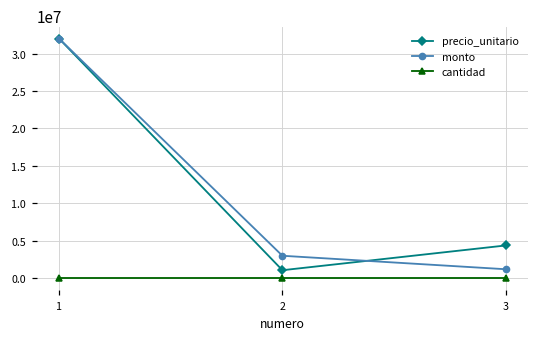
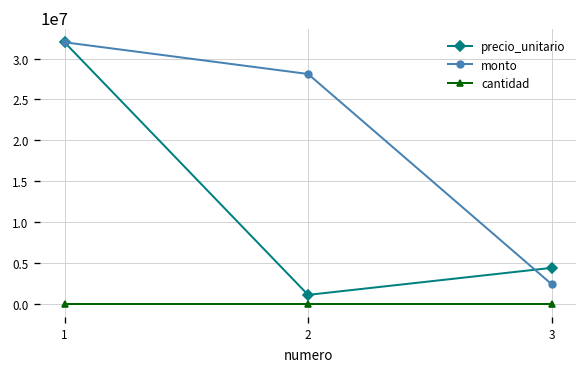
  {
    "precio_unitario": {
      "2": 1000000,
      "3": 4000000
    },
    "monto": {
-     "2": 3000000,
-     "3": 1000000
+     "2": 28000000,
+     "3": 2000000
    },
    "cantidad": {
      "1": 0,
      "2": 0,
      "3": 0
    }
  }
